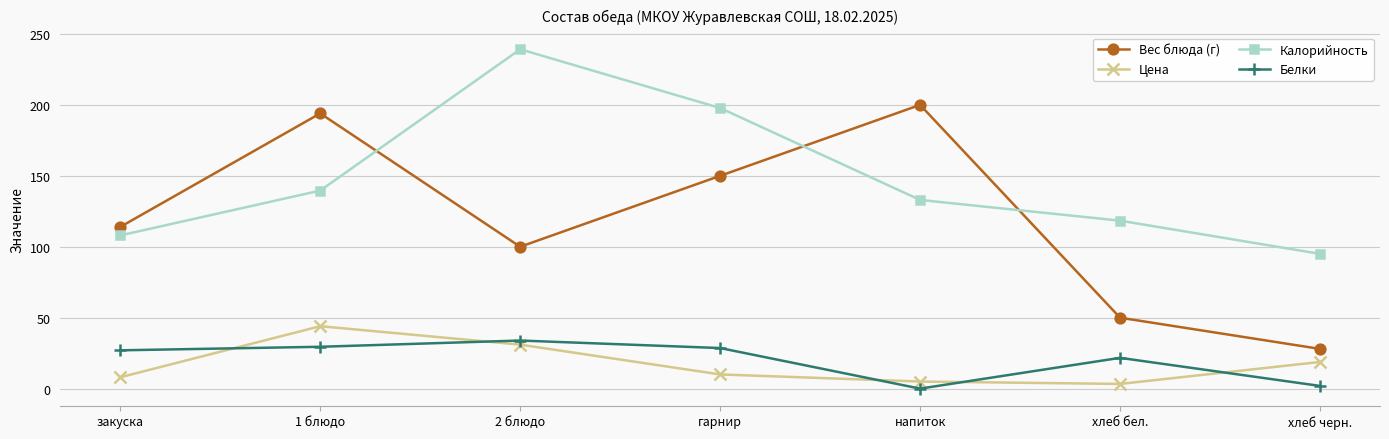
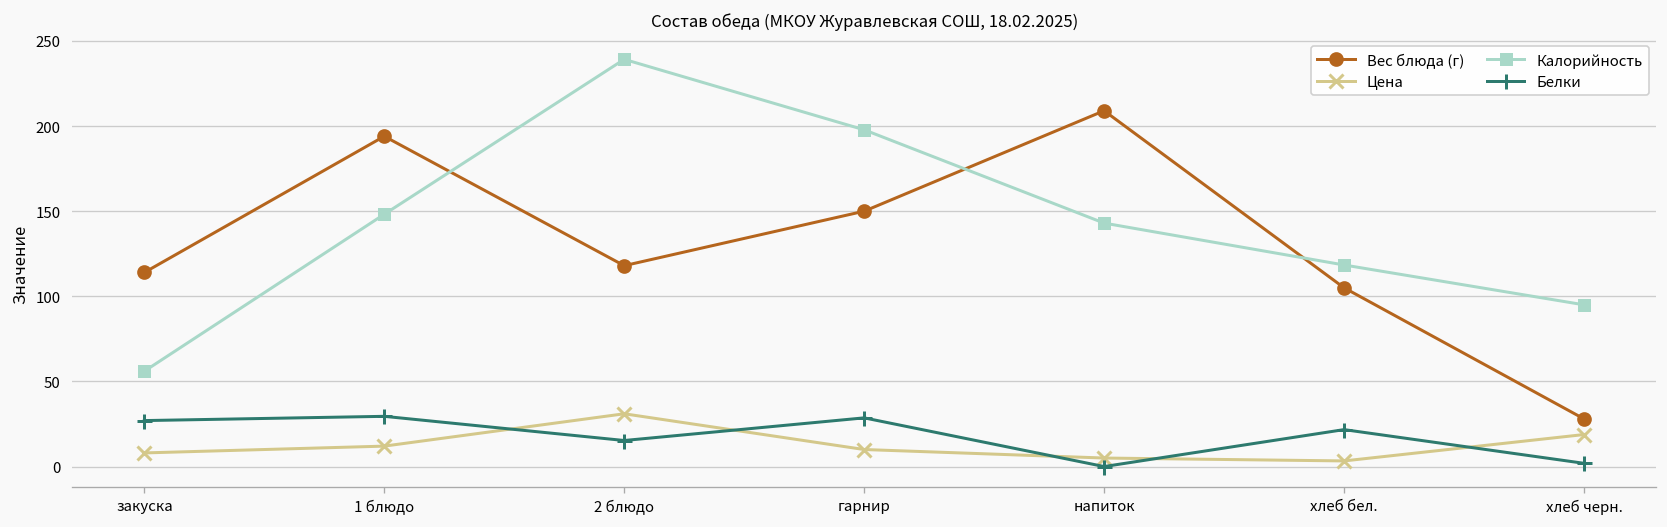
  {
    "Вес блюда (г)": {
      "закуска": 114,
      "1 блюдо": 194,
-     "2 блюдо": 100,
+     "2 блюдо": 118,
      "гарнир": 150,
-     "напиток": 200,
-     "хлеб бел.": 50,
+     "напиток": 209,
+     "хлеб бел.": 105,
      "хлеб черн.": 28
    },
    "Цена": {
      "закуска": 8,
-     "1 блюдо": 44,
+     "1 блюдо": 12,
      "2 блюдо": 31,
      "гарнир": 10,
      "напиток": 5,
      "хлеб бел.": 3,
      "хлеб черн.": 19
    },
    "Калорийность": {
-     "закуска": 108,
-     "1 блюдо": 140,
+     "закуска": 56,
+     "1 блюдо": 148,
      "2 блюдо": 239,
      "гарнир": 198,
-     "напиток": 133,
+     "напиток": 143,
      "хлеб бел.": 118,
      "хлеб черн.": 95
    },
    "Белки": {
      "закуска": 27,
      "1 блюдо": 30,
-     "2 блюдо": 34,
+     "2 блюдо": 15,
      "гарнир": 29,
      "напиток": 0,
      "хлеб бел.": 22,
      "хлеб черн.": 2
    }
  }
